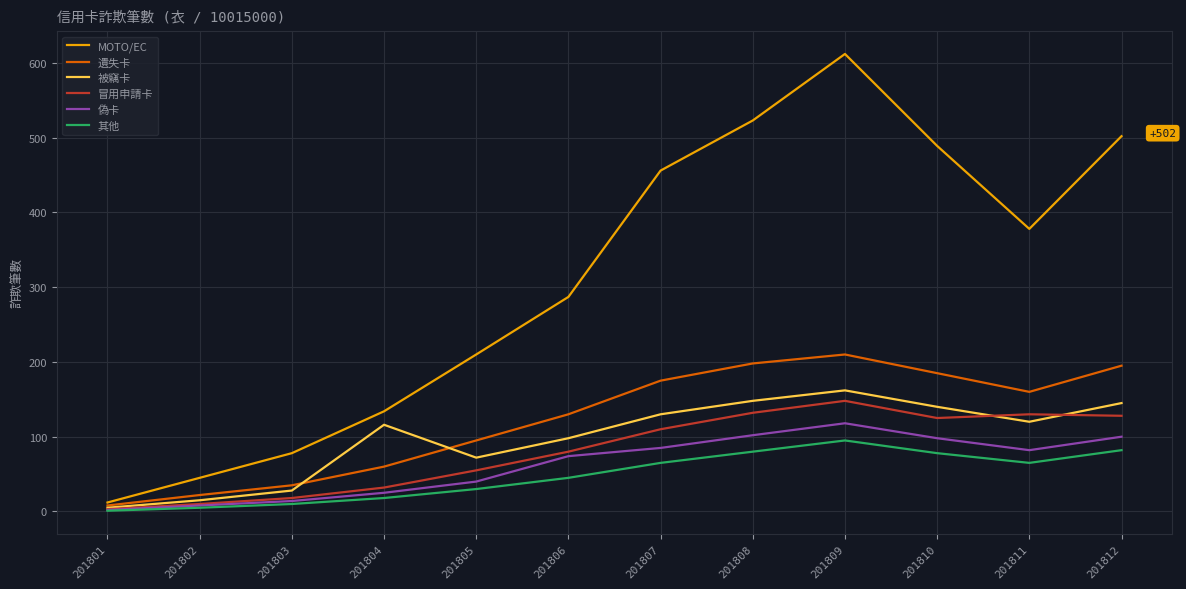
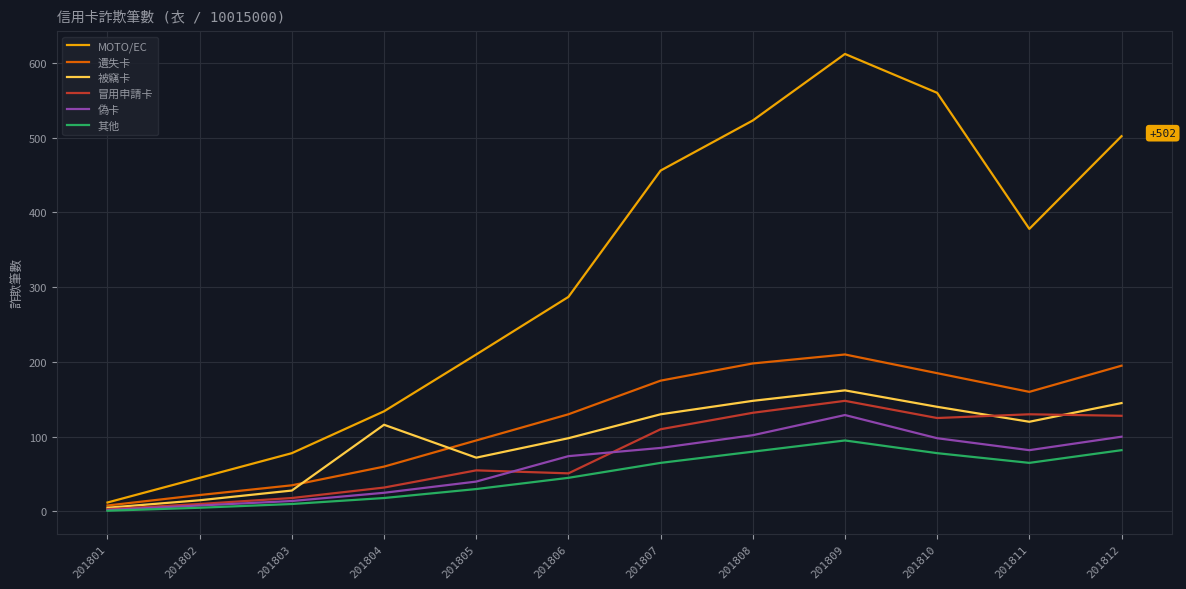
  {
    "MOTO/EC": {
      "201801": 10,
      "201802": 50,
      "201803": 80,
      "201804": 130,
      "201805": 210,
      "201806": 290,
      "201807": 460,
      "201808": 520,
      "201809": 610,
-     "201810": 490,
+     "201810": 560,
      "201811": 380,
      "201812": 500
    },
    "遺失卡": {
      "201802": 20,
      "201803": 40,
      "201804": 60,
      "201805": 100,
      "201806": 130,
      "201807": 180,
      "201808": 200,
      "201809": 210,
      "201810": 190,
      "201811": 160,
      "201812": 200
    },
    "被竊卡": {
      "201802": 20,
      "201803": 30,
      "201804": 120,
      "201805": 70,
      "201806": 100,
      "201807": 130,
      "201808": 150,
      "201809": 160,
      "201810": 140,
      "201811": 120,
      "201812": 150
    },
    "冒用申請卡": {
      "201803": 20,
      "201804": 30,
      "201805": 60,
-     "201806": 80,
+     "201806": 50,
      "201807": 110,
      "201808": 130,
      "201809": 150,
      "201810": 130,
      "201811": 130,
      "201812": 130
    },
    "偽卡": {
      "201803": 10,
      "201804": 30,
      "201805": 40,
      "201806": 70,
      "201807": 90,
      "201808": 100,
-     "201809": 120,
+     "201809": 130,
      "201810": 100,
      "201811": 80,
      "201812": 100
    },
    "其他": {
      "201803": 10,
      "201804": 20,
      "201805": 30,
      "201806": 50,
      "201807": 70,
      "201808": 80,
      "201809": 100,
      "201810": 80,
      "201811": 70,
      "201812": 80
    }
  }
